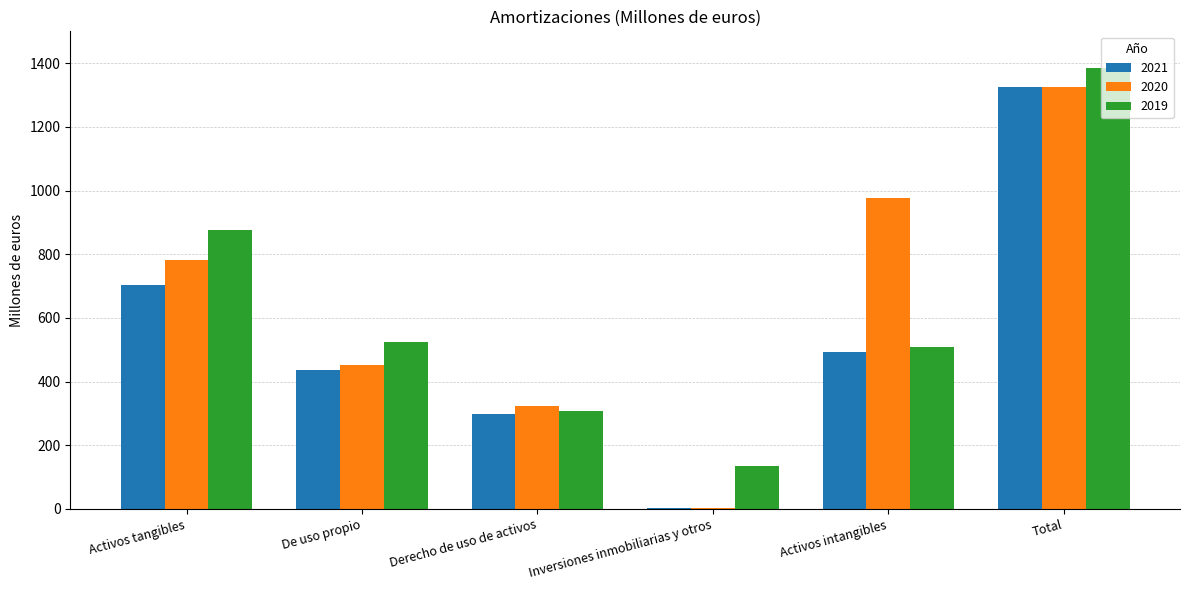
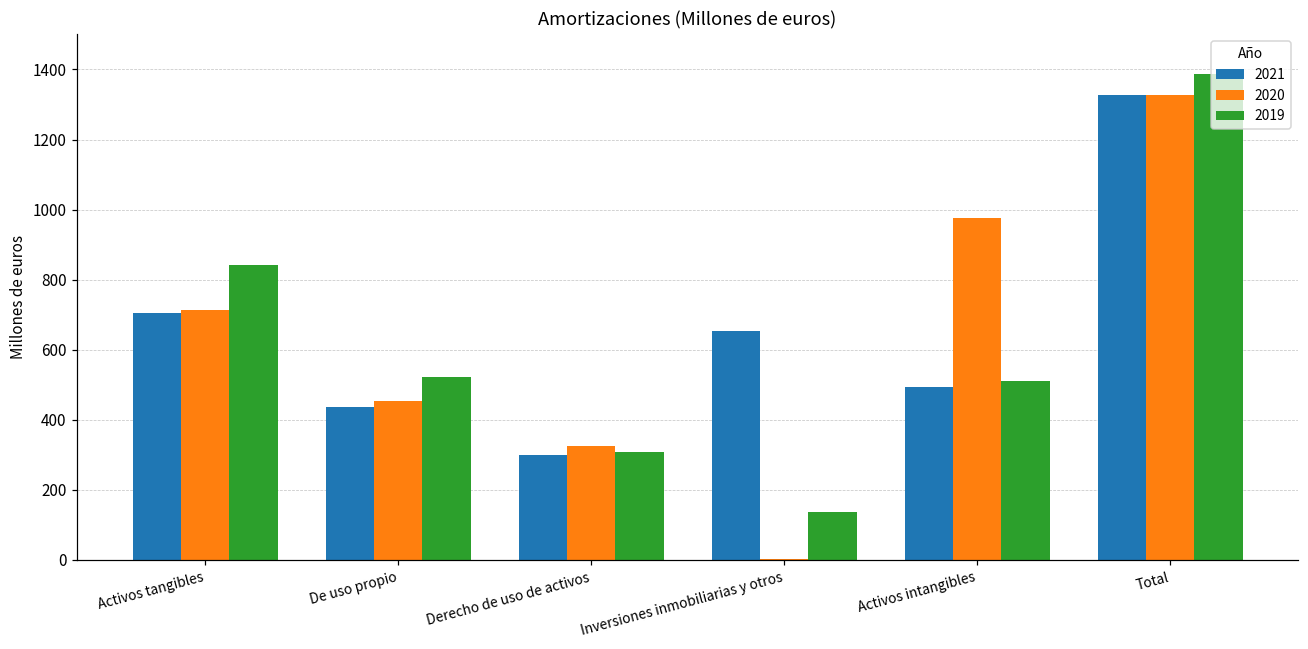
  {
    "2021": {
      "Activos tangibles": 700,
      "De uso propio": 440,
      "Derecho de uso de activos": 300,
-     "Inversiones inmobiliarias y otros": 0,
+     "Inversiones inmobiliarias y otros": 650,
      "Activos intangibles": 490,
      "Total": 1330
    },
    "2020": {
-     "Activos tangibles": 780,
+     "Activos tangibles": 710,
      "De uso propio": 450,
      "Derecho de uso de activos": 320,
      "Activos intangibles": 980,
      "Total": 1330
    },
    "2019": {
-     "Activos tangibles": 880,
+     "Activos tangibles": 840,
      "De uso propio": 520,
      "Derecho de uso de activos": 310,
      "Inversiones inmobiliarias y otros": 140,
      "Activos intangibles": 510
    }
  }
